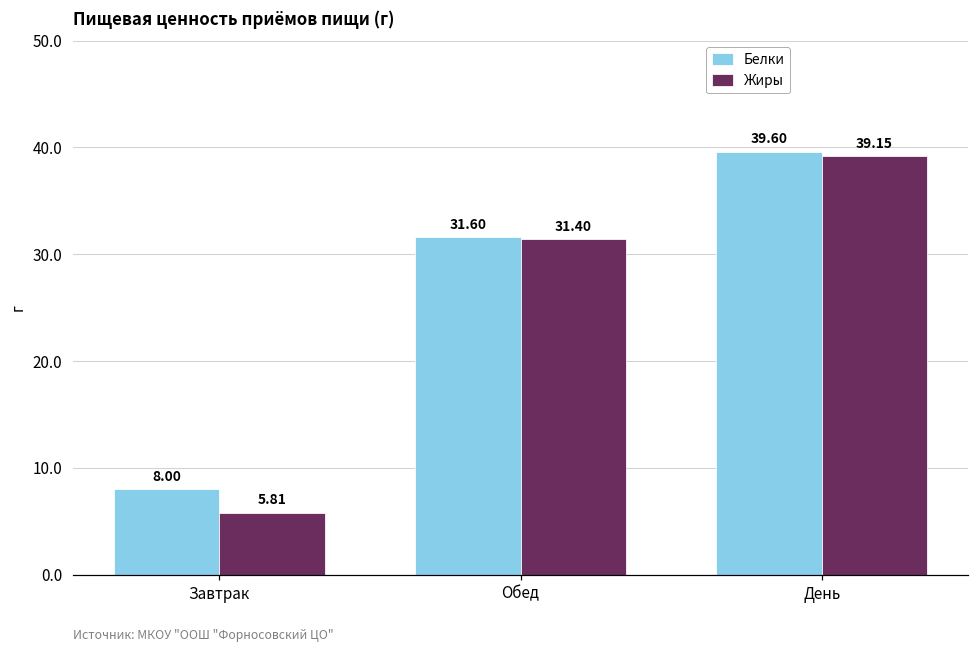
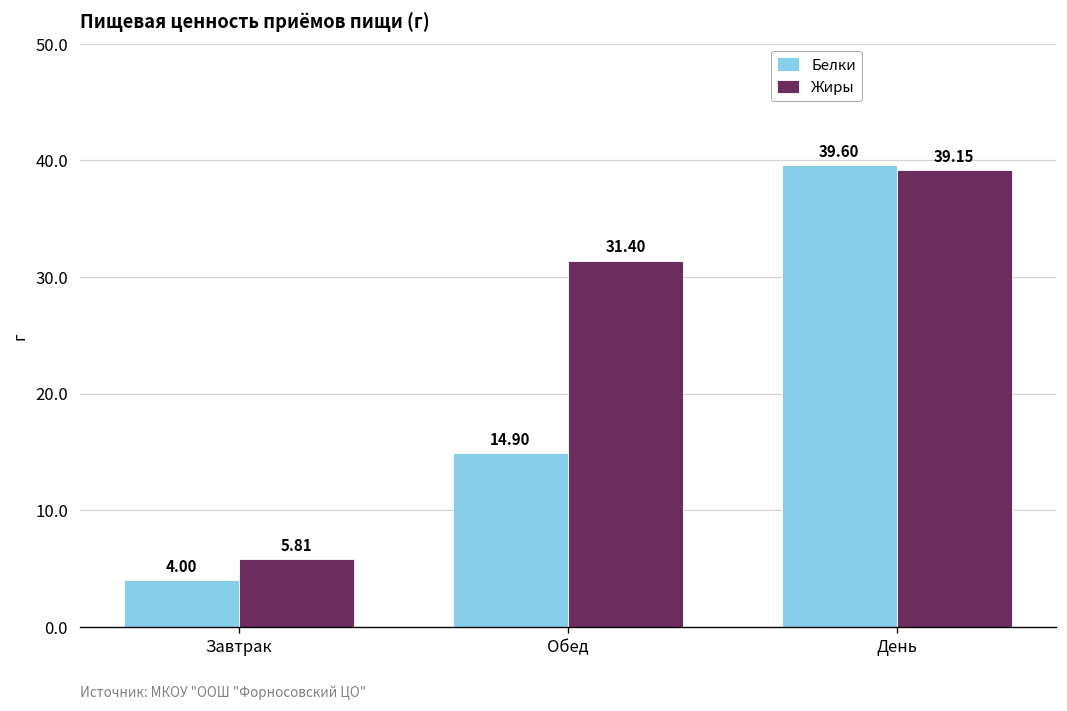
  {
    "Белки": {
-     "Завтрак": 8.00,
-     "Обед": 31.60,
+     "Завтрак": 4.00,
+     "Обед": 14.90,
      "День": 39.60
    },
    "Жиры": {
      "Завтрак": 5.81,
      "Обед": 31.40,
      "День": 39.15
    }
  }
